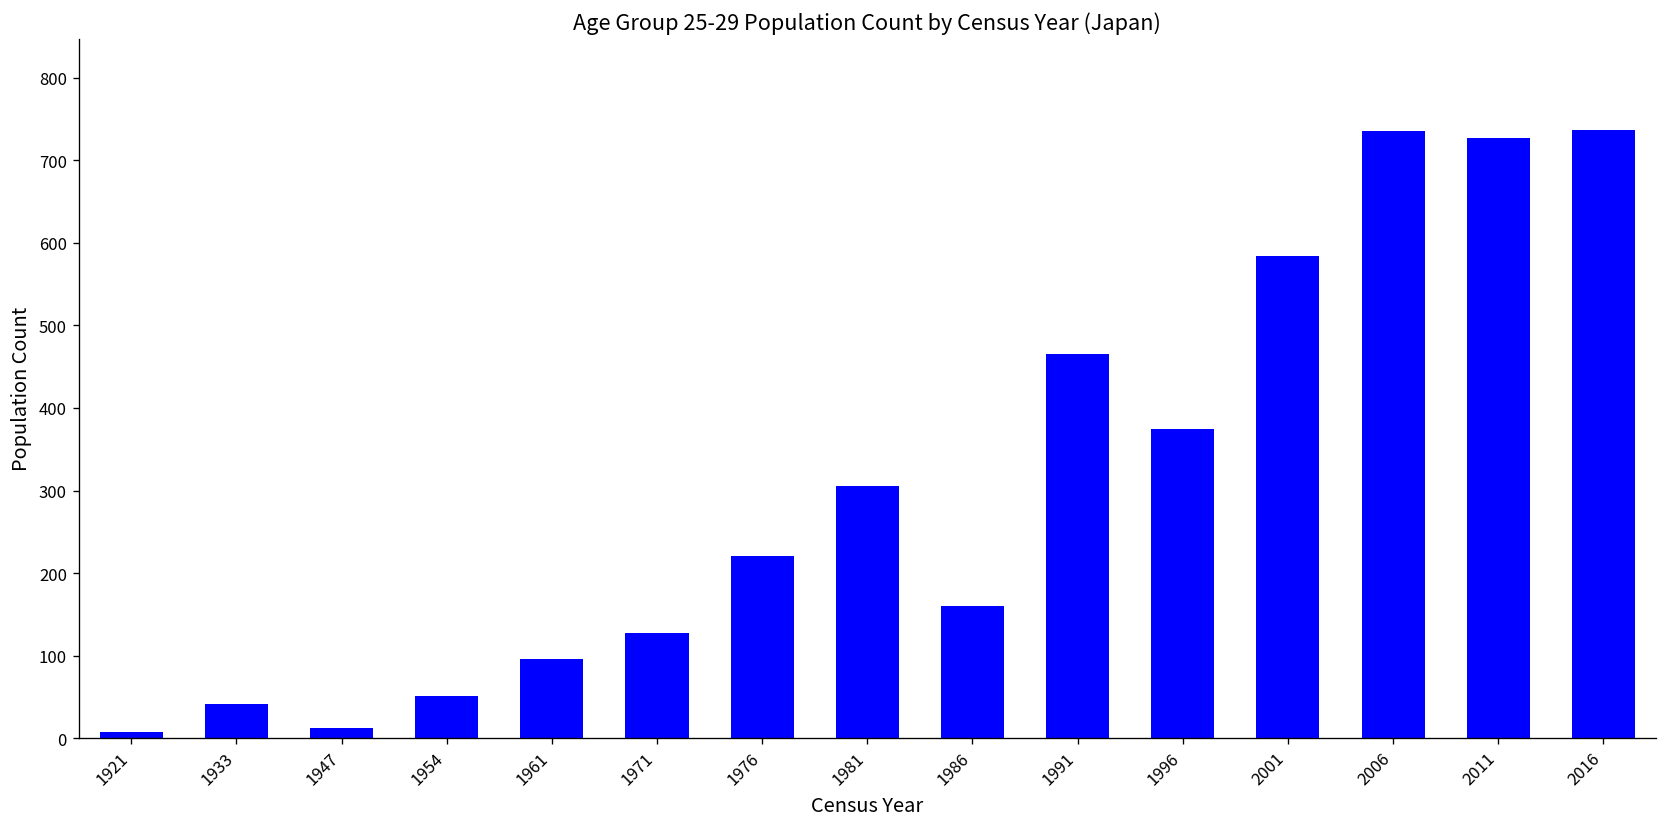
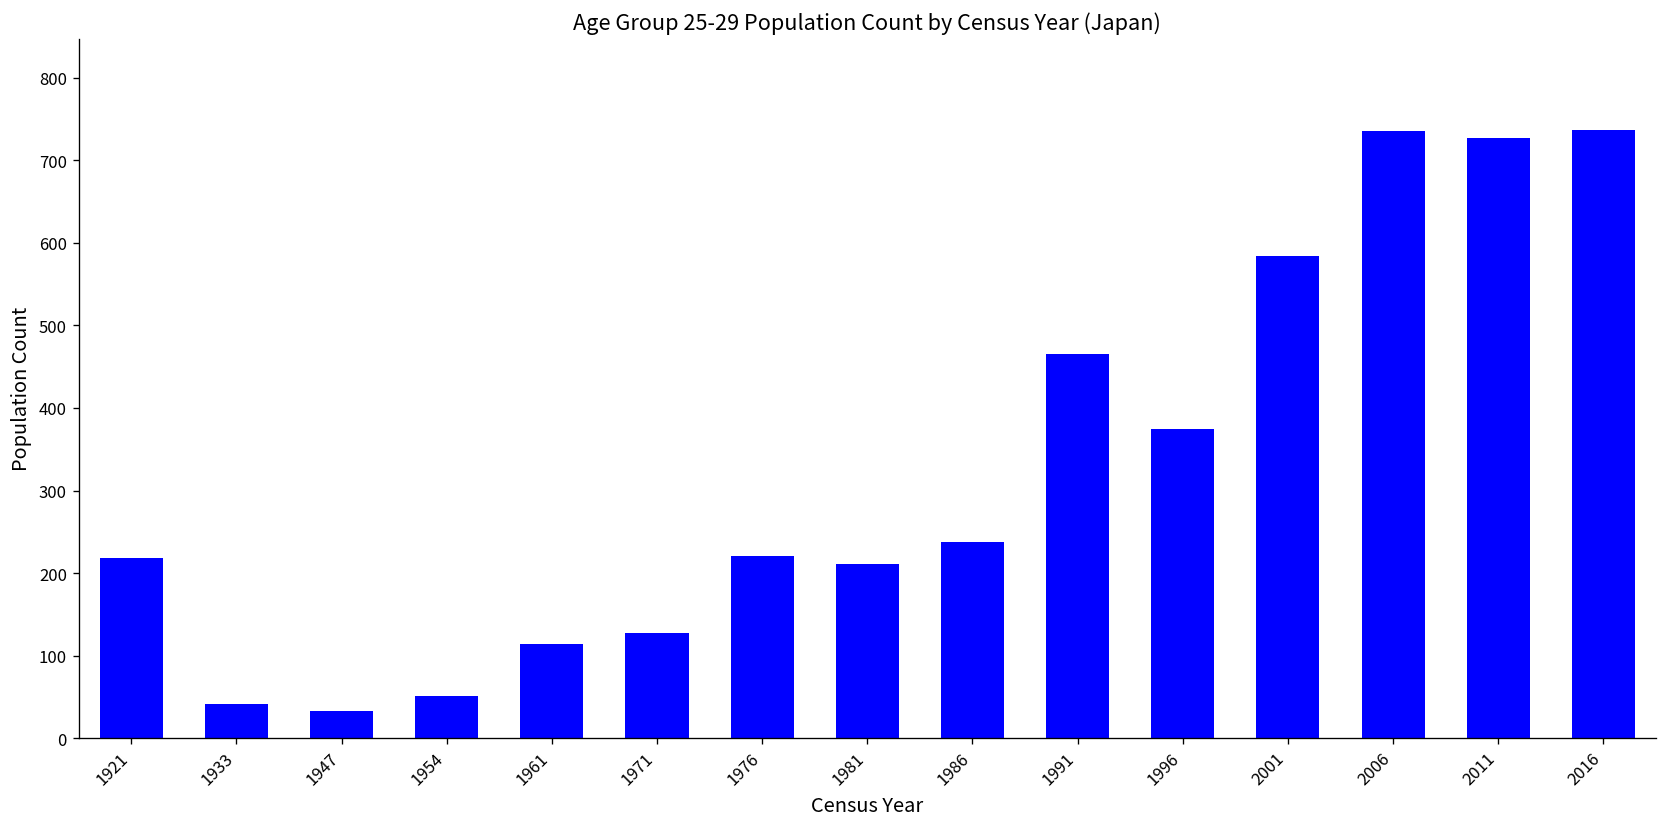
  {
-   "1921": 10,
+   "1921": 220,
    "1933": 40,
-   "1947": 10,
+   "1947": 30,
    "1954": 50,
-   "1961": 100,
+   "1961": 110,
    "1971": 130,
    "1976": 220,
-   "1981": 310,
-   "1986": 160,
+   "1981": 210,
+   "1986": 240,
    "1991": 470,
    "1996": 370,
    "2001": 580,
    "2006": 740,
    "2011": 730,
    "2016": 740
  }
